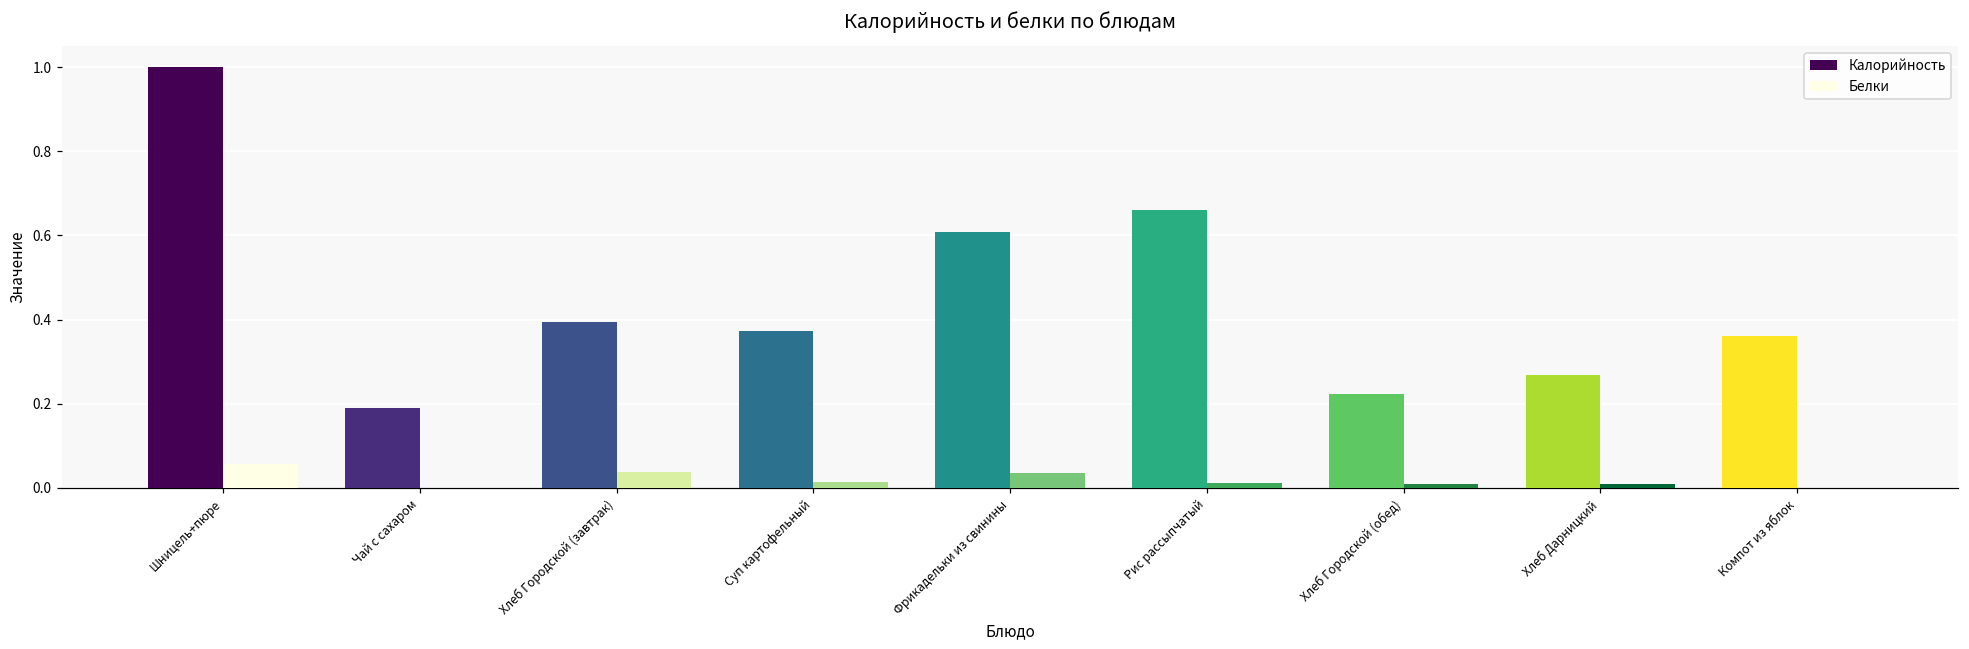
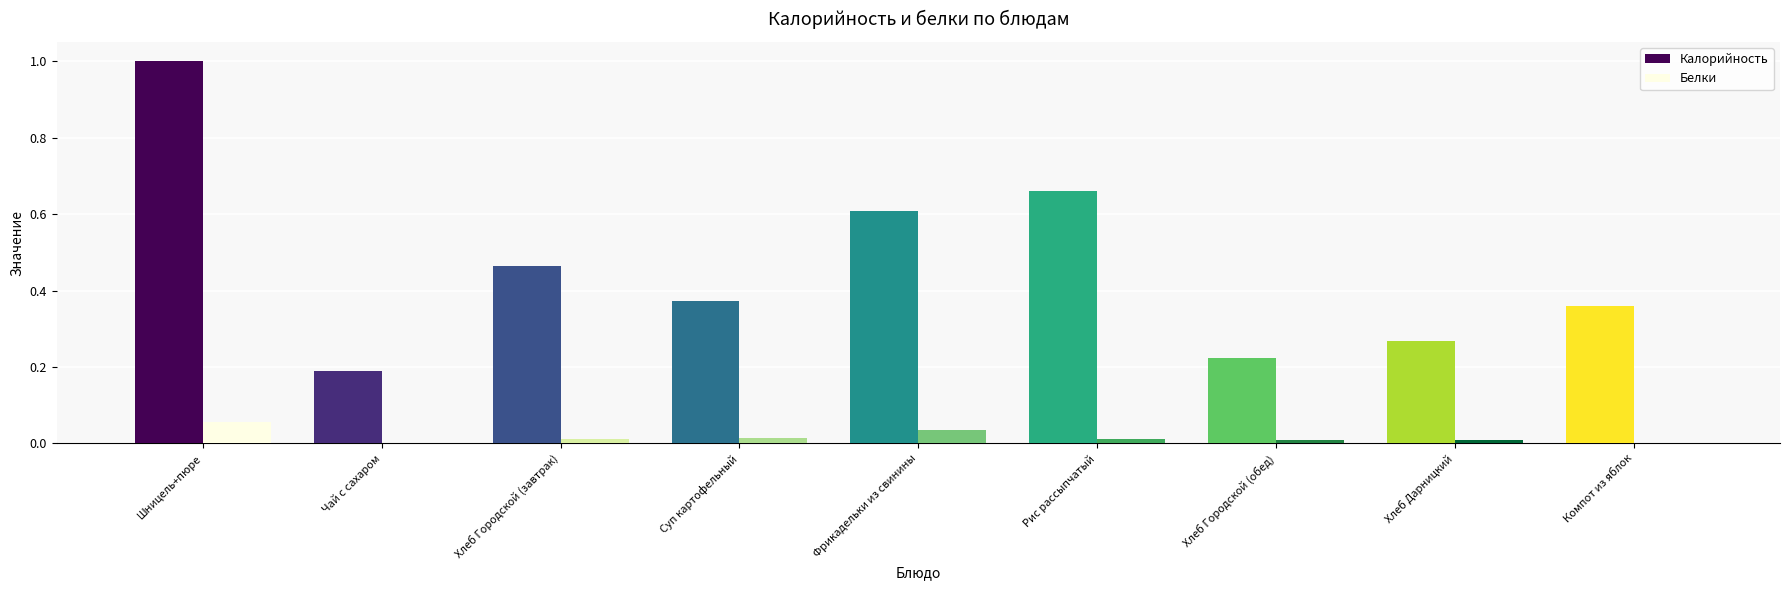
  {
    "Калорийность": {
      "Шницель+пюре": 1.00,
      "Чай с сахаром": 0.19,
-     "Хлеб Городской (завтрак)": 0.39,
+     "Хлеб Городской (завтрак)": 0.46,
      "Суп картофельный": 0.37,
      "Фрикадельки из свинины": 0.61,
      "Рис рассыпчатый": 0.66,
      "Хлеб Городской (обед)": 0.22,
      "Хлеб Дарницкий": 0.27,
      "Компот из яблок": 0.36
    },
    "Белки": {
      "Шницель+пюре": 0.06,
-     "Хлеб Городской (завтрак)": 0.04,
+     "Хлеб Городской (завтрак)": 0.01,
      "Суп картофельный": 0.01,
      "Фрикадельки из свинины": 0.04,
      "Рис рассыпчатый": 0.01,
      "Хлеб Городской (обед)": 0.01,
      "Хлеб Дарницкий": 0.01
    }
  }
